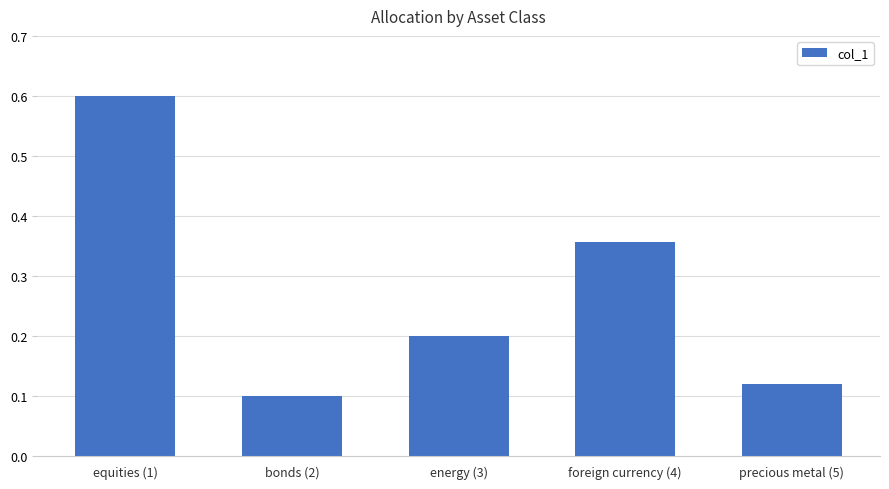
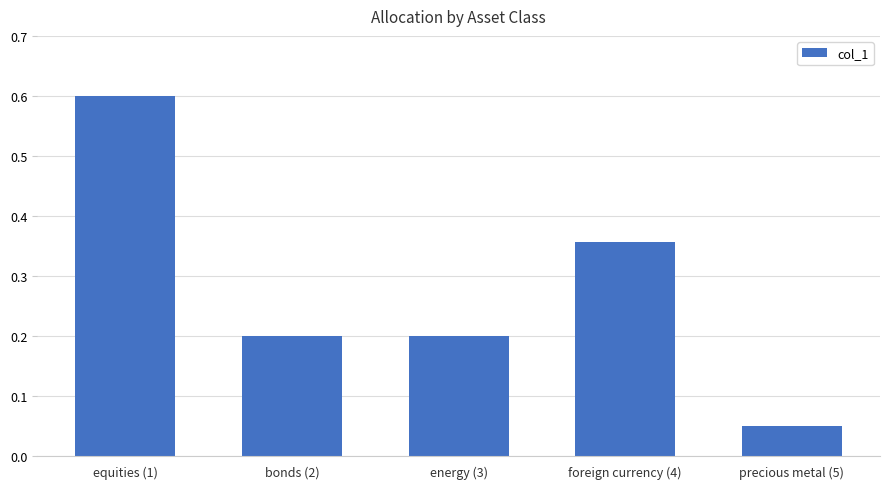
  {
    "equities (1)": 0.60,
-   "bonds (2)": 0.1,
+   "bonds (2)": 0.2,
    "energy (3)": 0.20,
    "foreign currency (4)": 0.36,
-   "precious metal (5)": 0.12
+   "precious metal (5)": 0.05
  }
